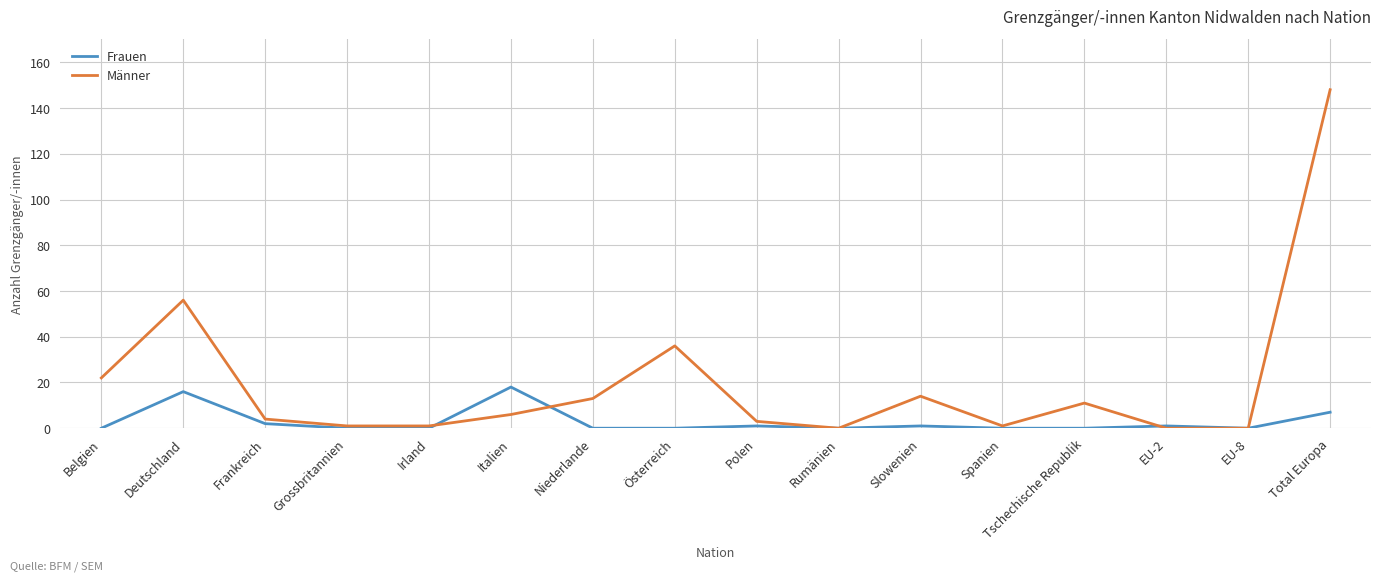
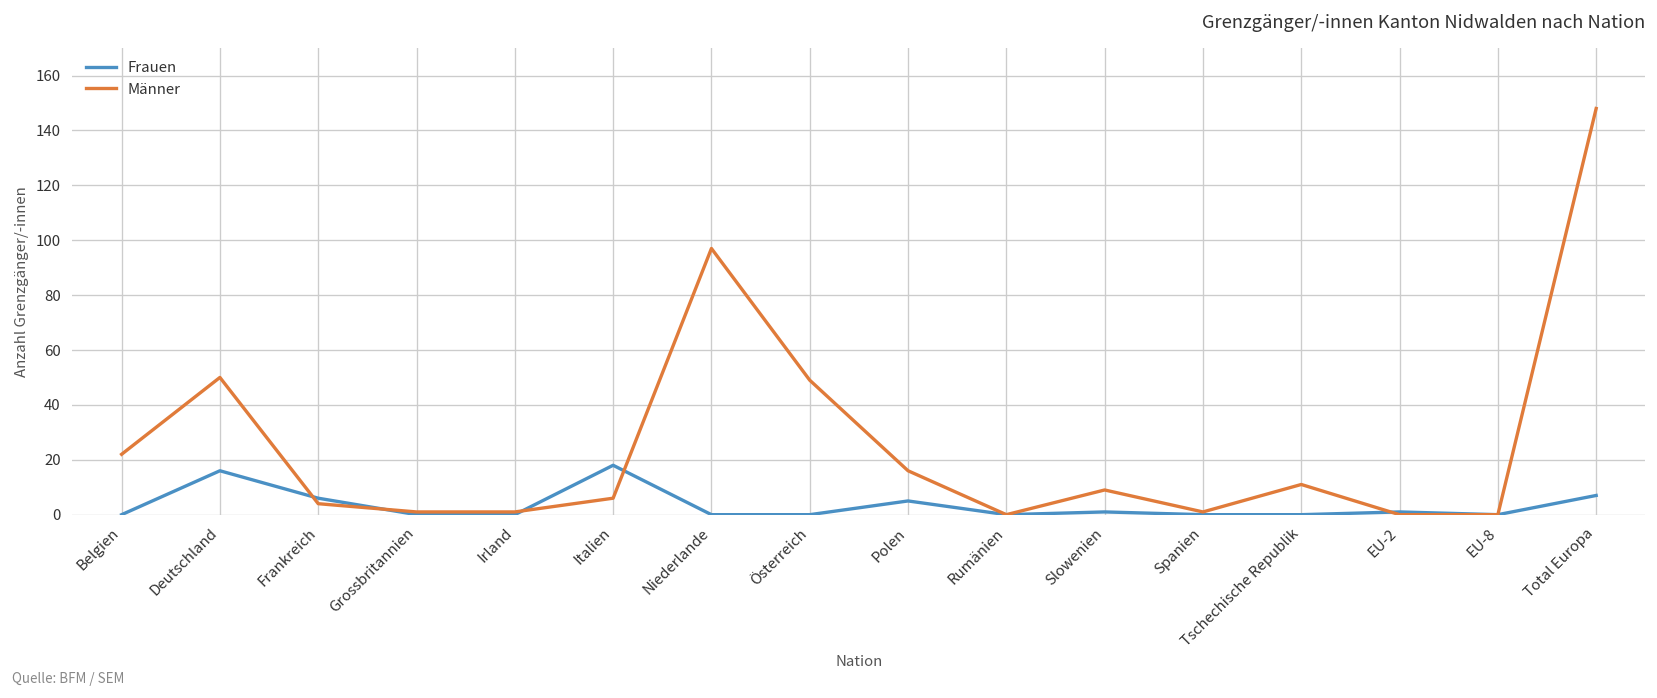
  {
    "Frauen": {
      "Belgien": 0,
      "Deutschland": 16,
-     "Frankreich": 2,
+     "Frankreich": 6,
      "Italien": 18,
      "Niederlande": 0,
      "Österreich": 0,
-     "Polen": 1,
+     "Polen": 5,
      "Slowenien": 1,
      "Tschechische Republik": 0,
      "Total Europa": 7
    },
    "Männer": {
      "Belgien": 22,
-     "Deutschland": 56,
+     "Deutschland": 50,
      "Frankreich": 4,
      "Italien": 6,
-     "Niederlande": 13,
-     "Österreich": 36,
-     "Polen": 3,
-     "Slowenien": 14,
+     "Niederlande": 97,
+     "Österreich": 49,
+     "Polen": 16,
+     "Slowenien": 9,
      "Tschechische Republik": 11,
      "Total Europa": 148
    }
  }
